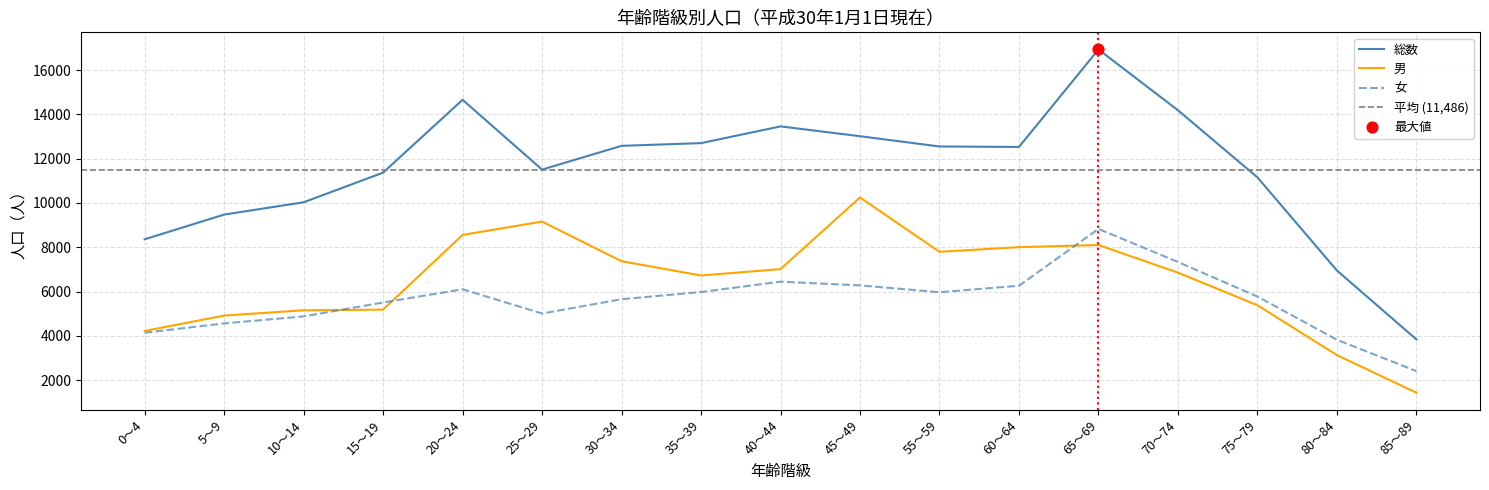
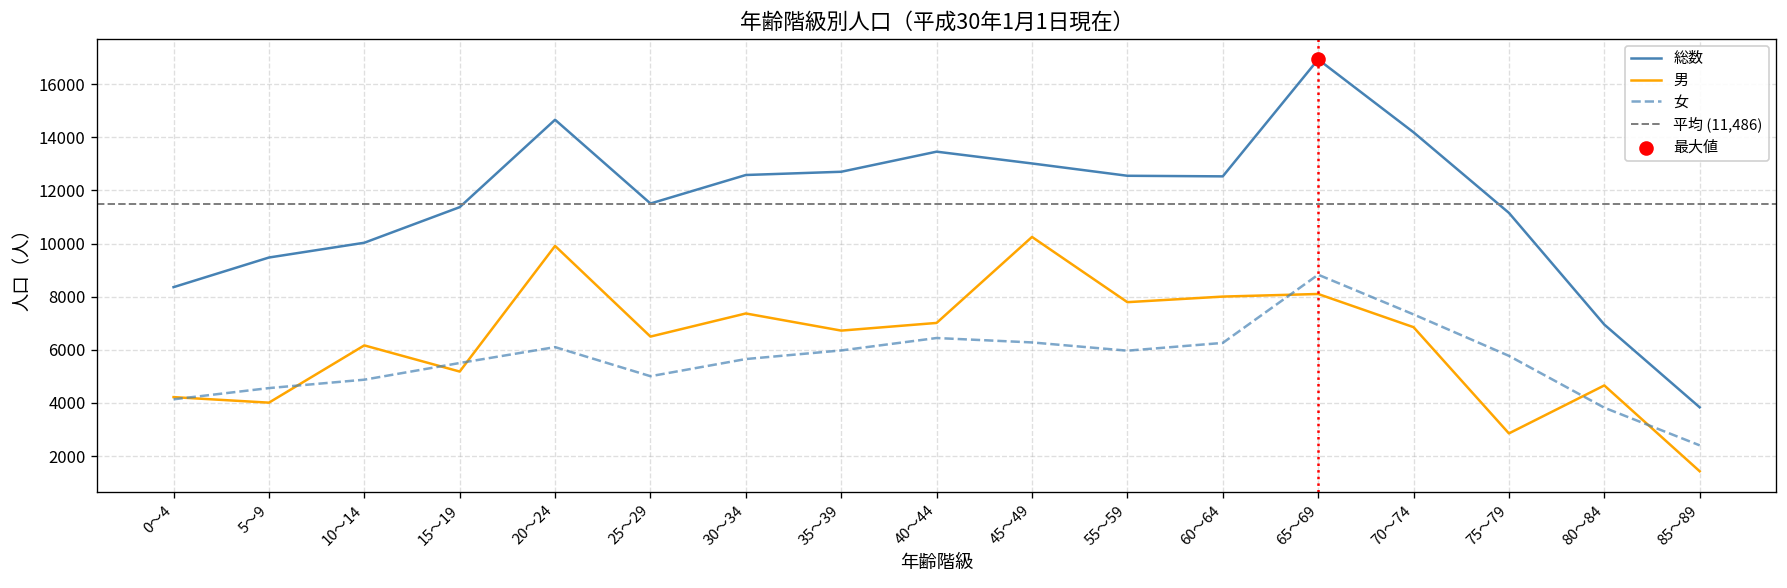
  {
    "男": {
-     "5～9": 4900,
-     "10～14": 5200,
+     "5～9": 4000,
+     "10～14": 6200,
      "15～19": 5200,
-     "20～24": 8600,
-     "25～29": 9200,
+     "20～24": 9900,
+     "25～29": 6500,
      "30～34": 7400,
      "35～39": 6700,
      "40～44": 7000,
      "45～49": 10200,
      "55～59": 7800,
      "60～64": 8000,
      "65～69": 8100,
      "70～74": 6900,
-     "75～79": 5400,
-     "80～84": 3100,
+     "75～79": 2900,
+     "80～84": 4700,
      "85～89": 1400
    }
  }
